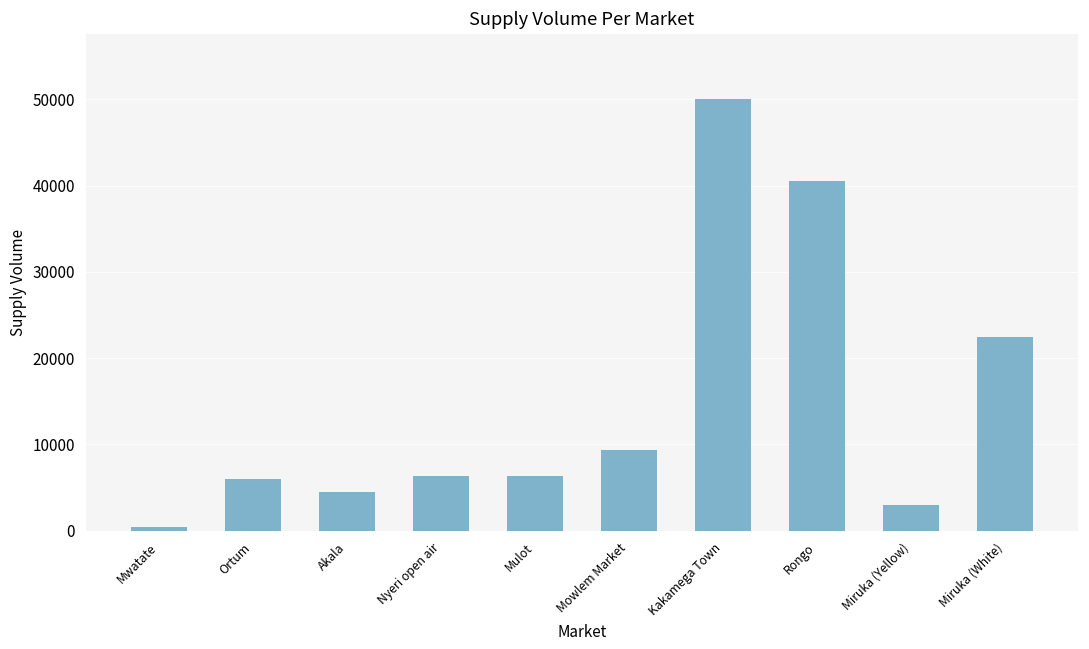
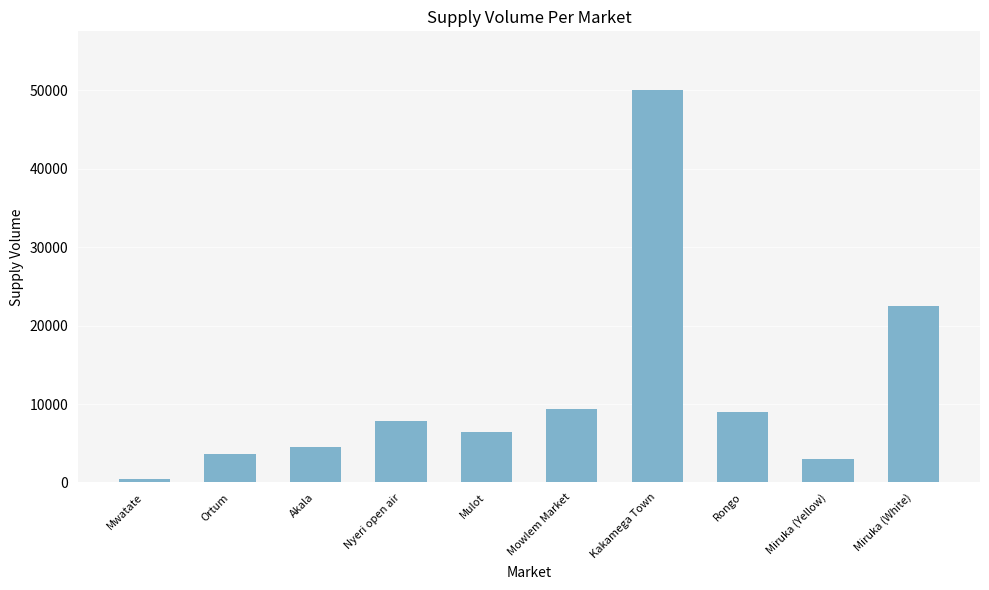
  {
    "Mwatate": 0,
-   "Ortum": 6000,
+   "Ortum": 4000,
    "Akala": 5000,
-   "Nyeri open air": 6000,
+   "Nyeri open air": 8000,
    "Mulot": 6000,
    "Mowlem Market": 9000,
    "Kakamega Town": 50000,
-   "Rongo": 41000,
+   "Rongo": 9000,
    "Miruka (Yellow)": 3000,
    "Miruka (White)": 23000
  }
